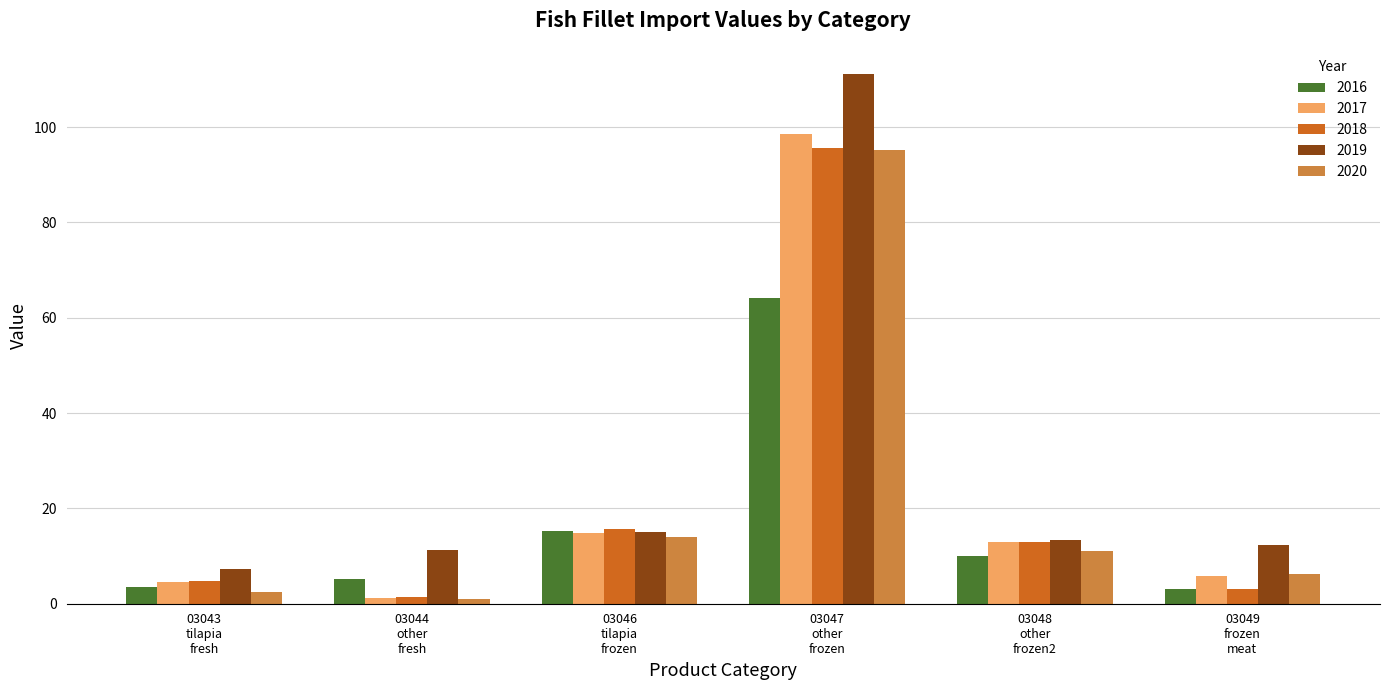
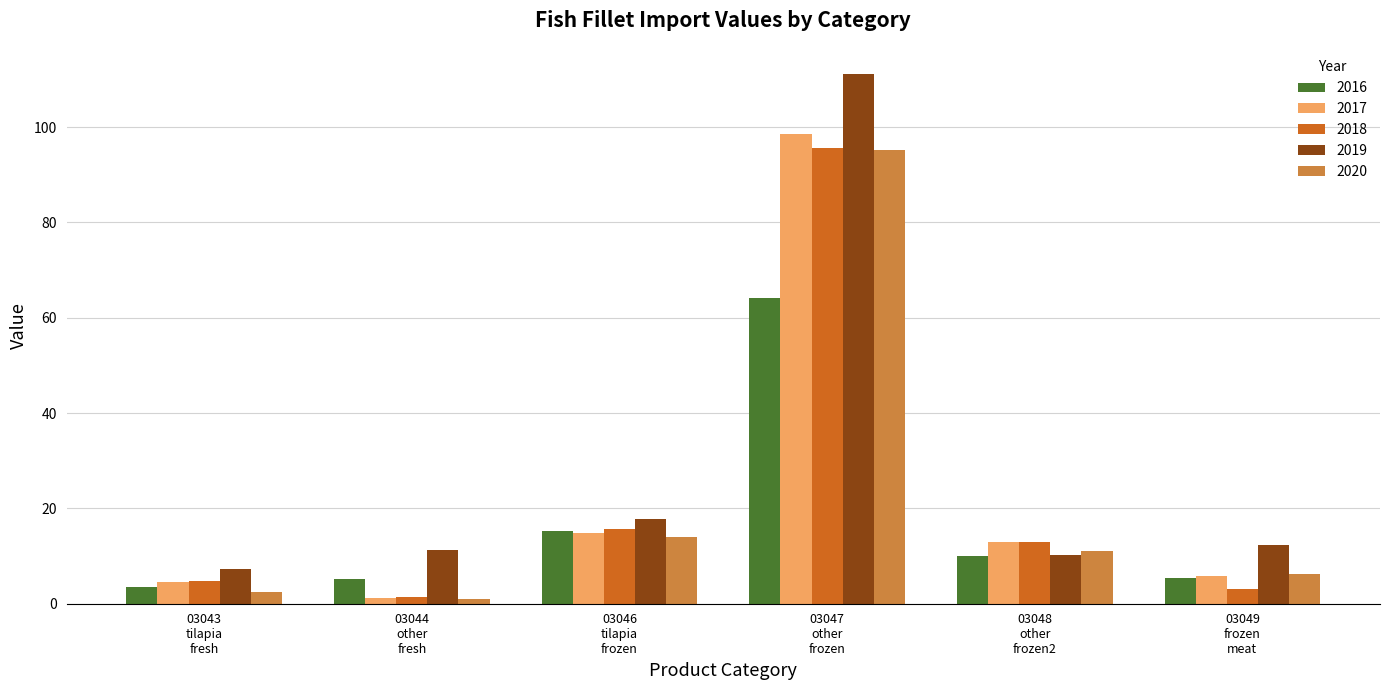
  {
    "2016": {
      "03043 tilapia fresh": 3,
      "03044 other fresh": 5,
      "03046 tilapia frozen": 15,
      "03047 other frozen": 64,
      "03048 other frozen2": 10,
-     "03049 frozen meat": 3
+     "03049 frozen meat": 5
    },
    "2019": {
      "03043 tilapia fresh": 7,
      "03044 other fresh": 11,
-     "03046 tilapia frozen": 15,
+     "03046 tilapia frozen": 18,
      "03047 other frozen": 111,
-     "03048 other frozen2": 13,
+     "03048 other frozen2": 10,
      "03049 frozen meat": 12
    }
  }
